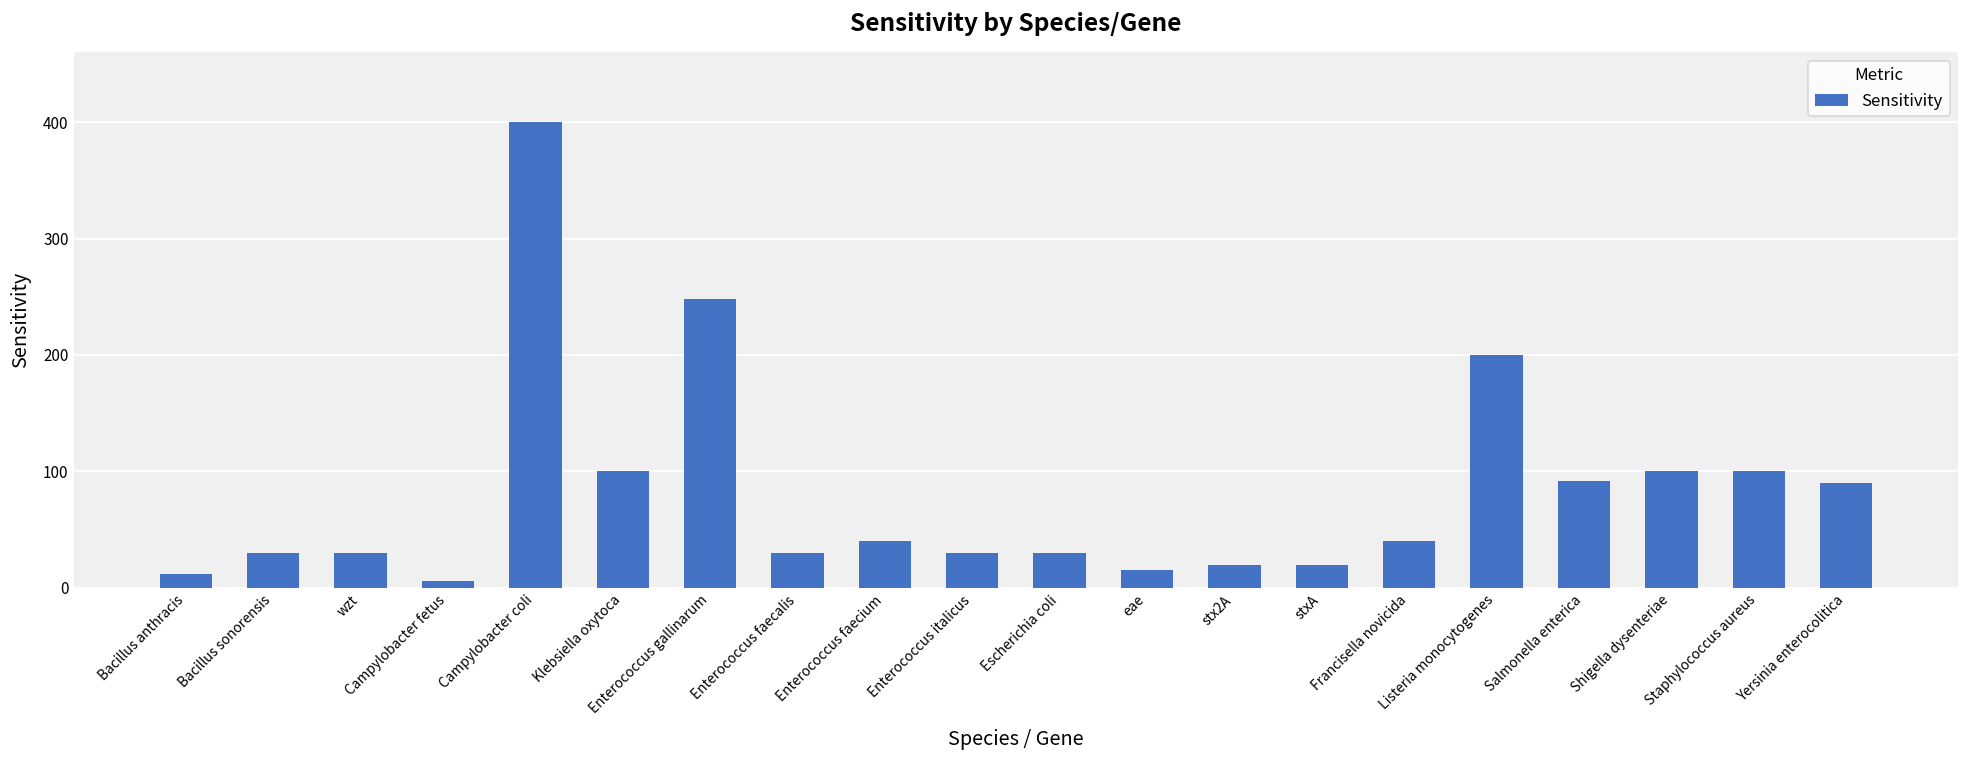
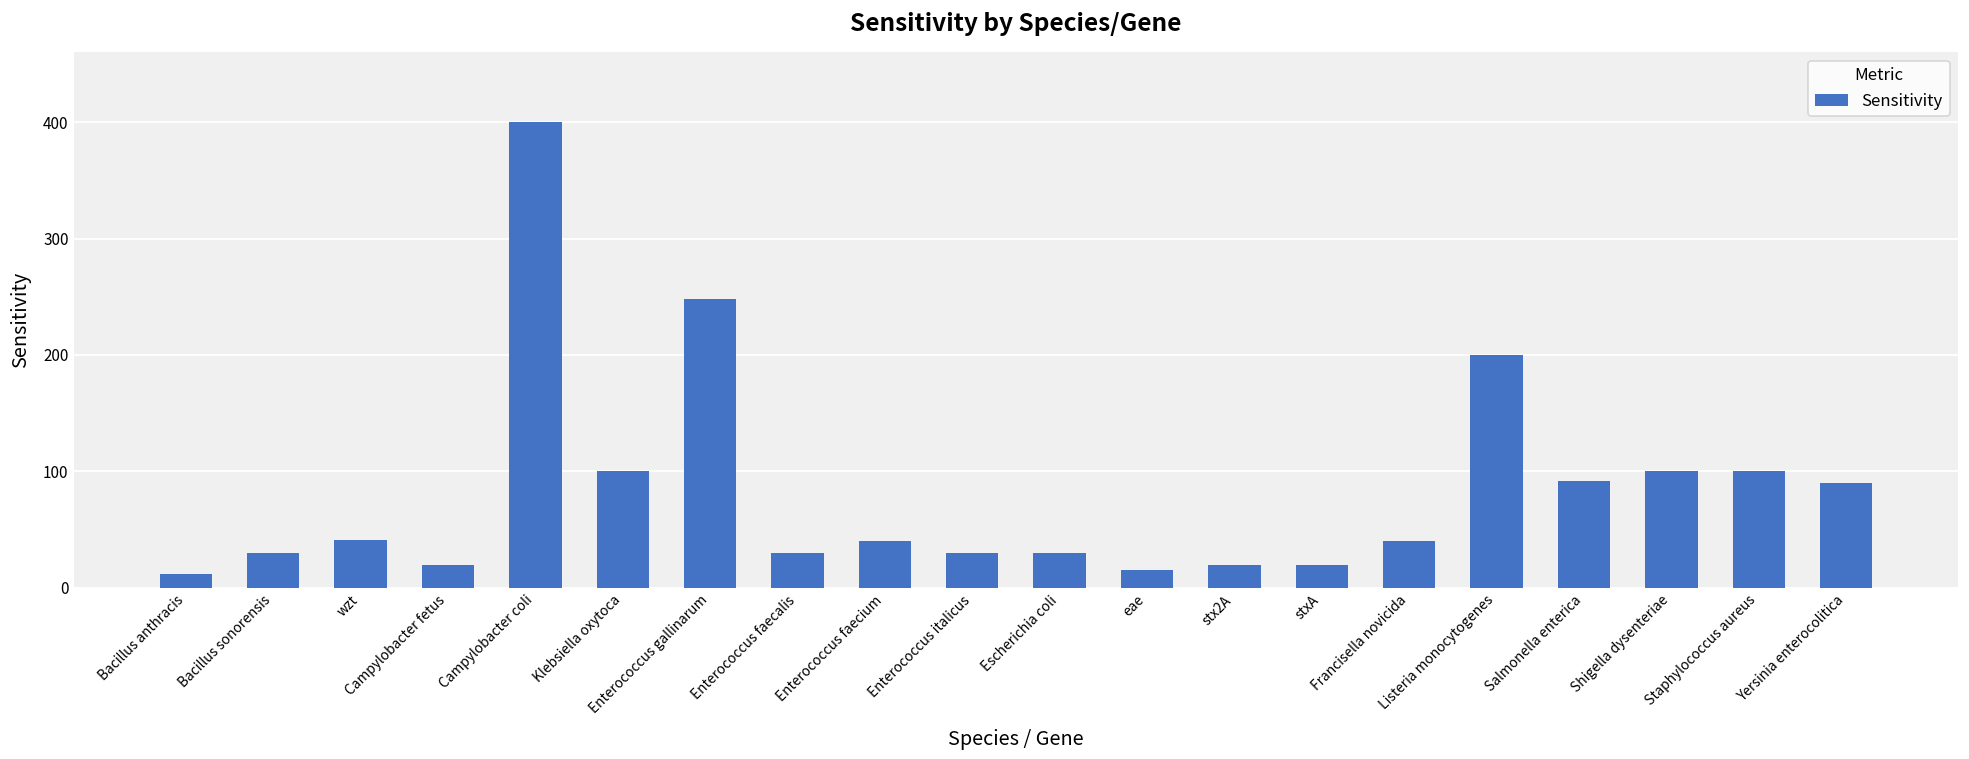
  {
    "Bacillus anthracis": 12,
    "Bacillus sonorensis": 30,
-   "wzt": 30,
-   "Campylobacter fetus": 6,
+   "wzt": 41,
+   "Campylobacter fetus": 20,
    "Campylobacter coli": 400,
    "Klebsiella oxytoca": 100,
    "Enterococcus gallinarum": 248,
    "Enterococcus faecalis": 30,
    "Enterococcus faecium": 40,
    "Enterococcus italicus": 30,
    "Escherichia coli": 30,
    "eae": 15,
    "stx2A": 20,
    "stxA": 20,
    "Francisella novicida": 40,
    "Listeria monocytogenes": 200,
    "Salmonella enterica": 92,
    "Shigella dysenteriae": 100,
    "Staphylococcus aureus": 100,
    "Yersinia enterocolitica": 90
  }
